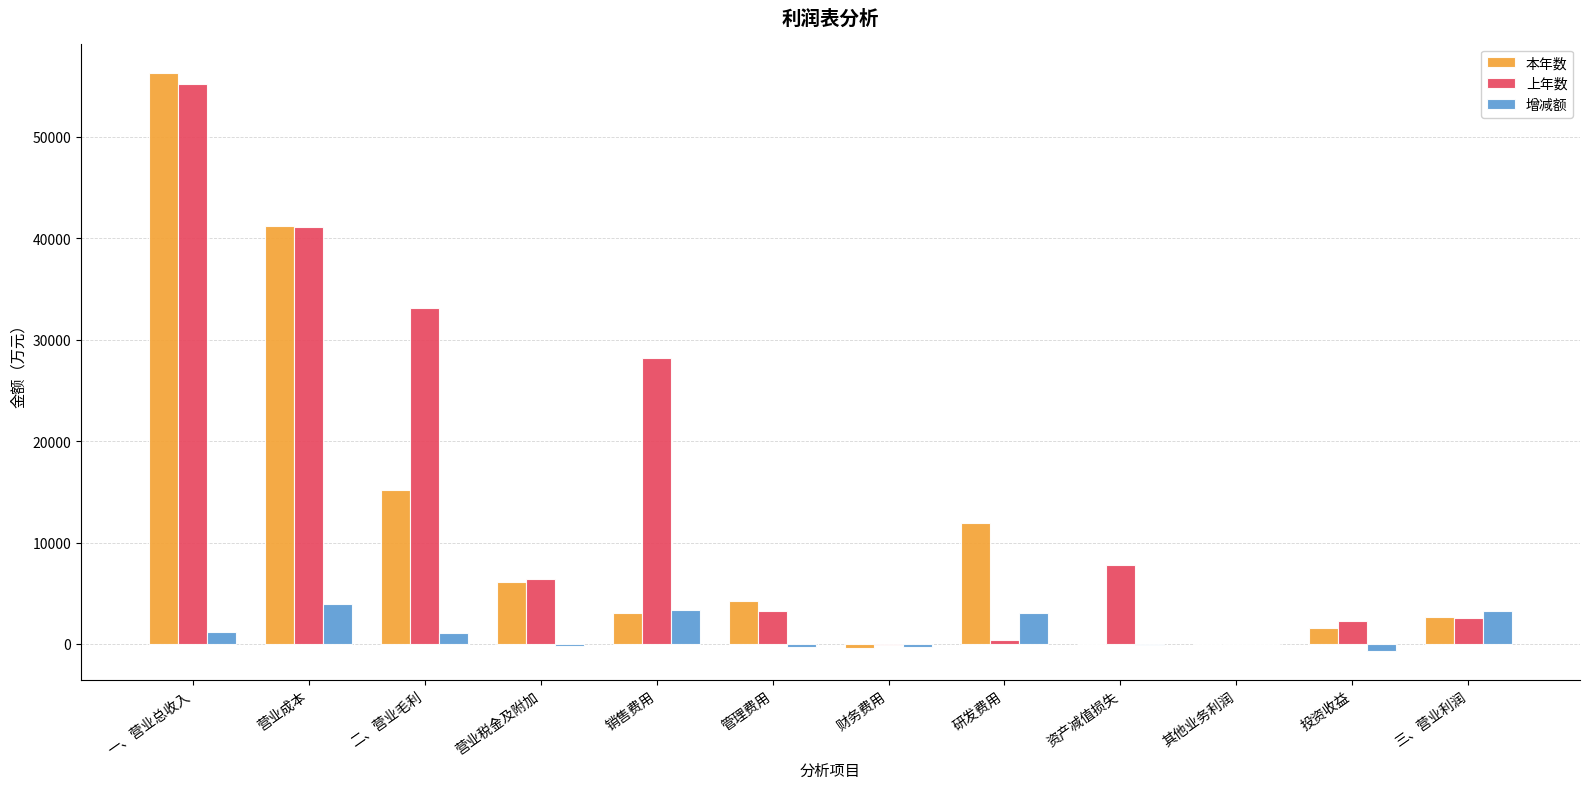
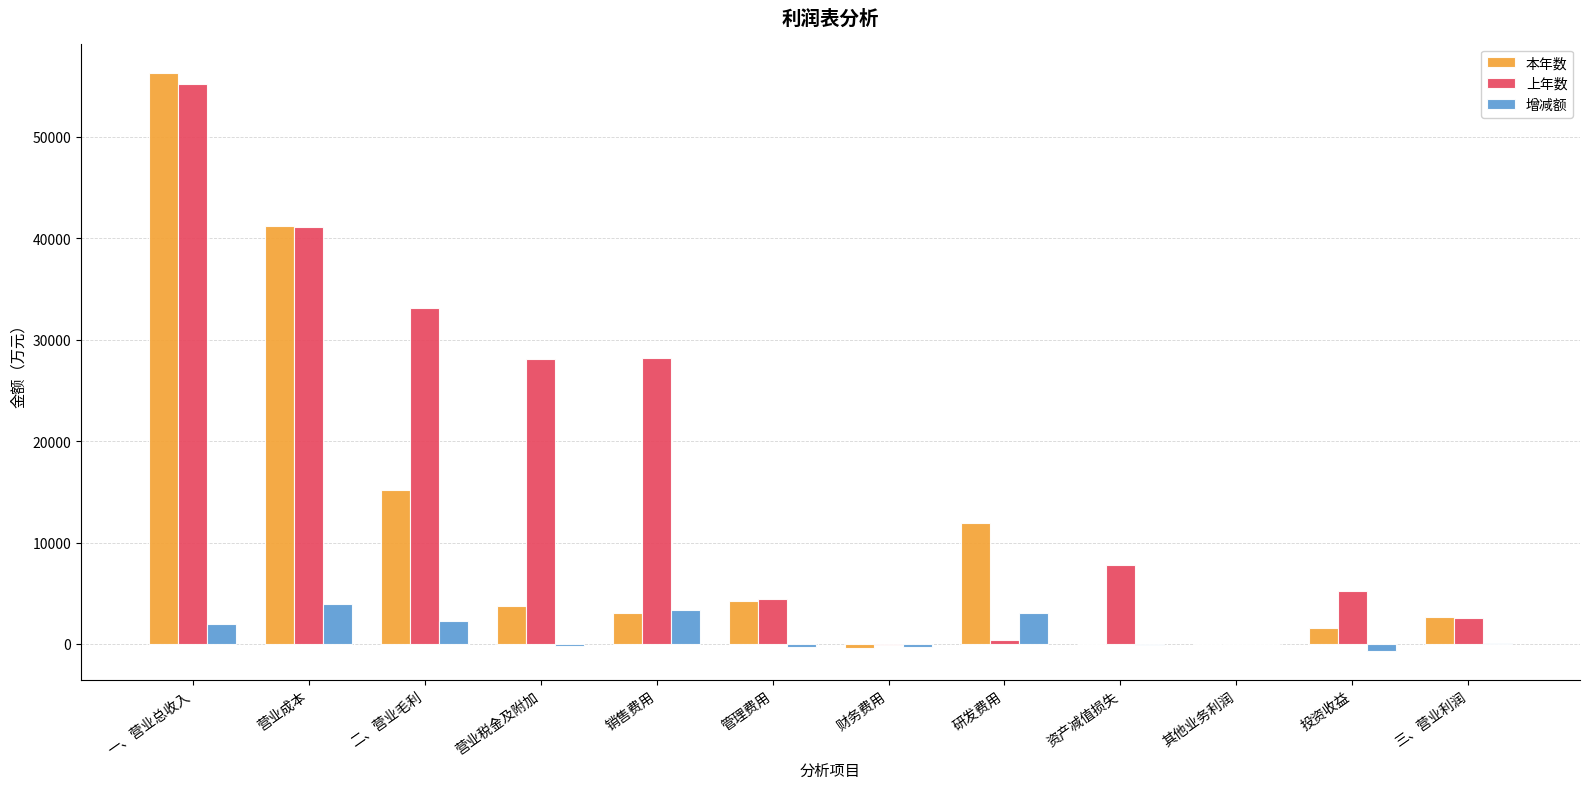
  {
    "本年数": {
      "一、营业总收入": 56300,
      "营业成本": 41200,
      "二、营业毛利": 15100,
-     "营业税金及附加": 6100,
+     "营业税金及附加": 3700,
      "销售费用": 3100,
      "管理费用": 4200,
      "财务费用": -400,
      "研发费用": 11900,
      "资产减值损失": 0,
      "其他业务利润": 0,
      "投资收益": 1600,
      "三、营业利润": 2700
    },
    "上年数": {
      "一、营业总收入": 55200,
      "营业成本": 41100,
      "二、营业毛利": 33100,
-     "营业税金及附加": 6400,
+     "营业税金及附加": 28100,
      "销售费用": 28200,
-     "管理费用": 3200,
+     "管理费用": 4500,
      "研发费用": 400,
      "资产减值损失": 7800,
      "其他业务利润": 0,
-     "投资收益": 2300,
+     "投资收益": 5200,
      "三、营业利润": 2600
    },
    "增减额": {
-     "一、营业总收入": 1200,
+     "一、营业总收入": 2000,
      "营业成本": 3900,
-     "二、营业毛利": 1100,
+     "二、营业毛利": 2300,
      "营业税金及附加": -200,
      "销售费用": 3300,
      "管理费用": -300,
      "财务费用": -300,
      "研发费用": 3000,
      "其他业务利润": 0,
      "投资收益": -700,
-     "三、营业利润": 3300
+     "三、营业利润": 100
    }
  }
